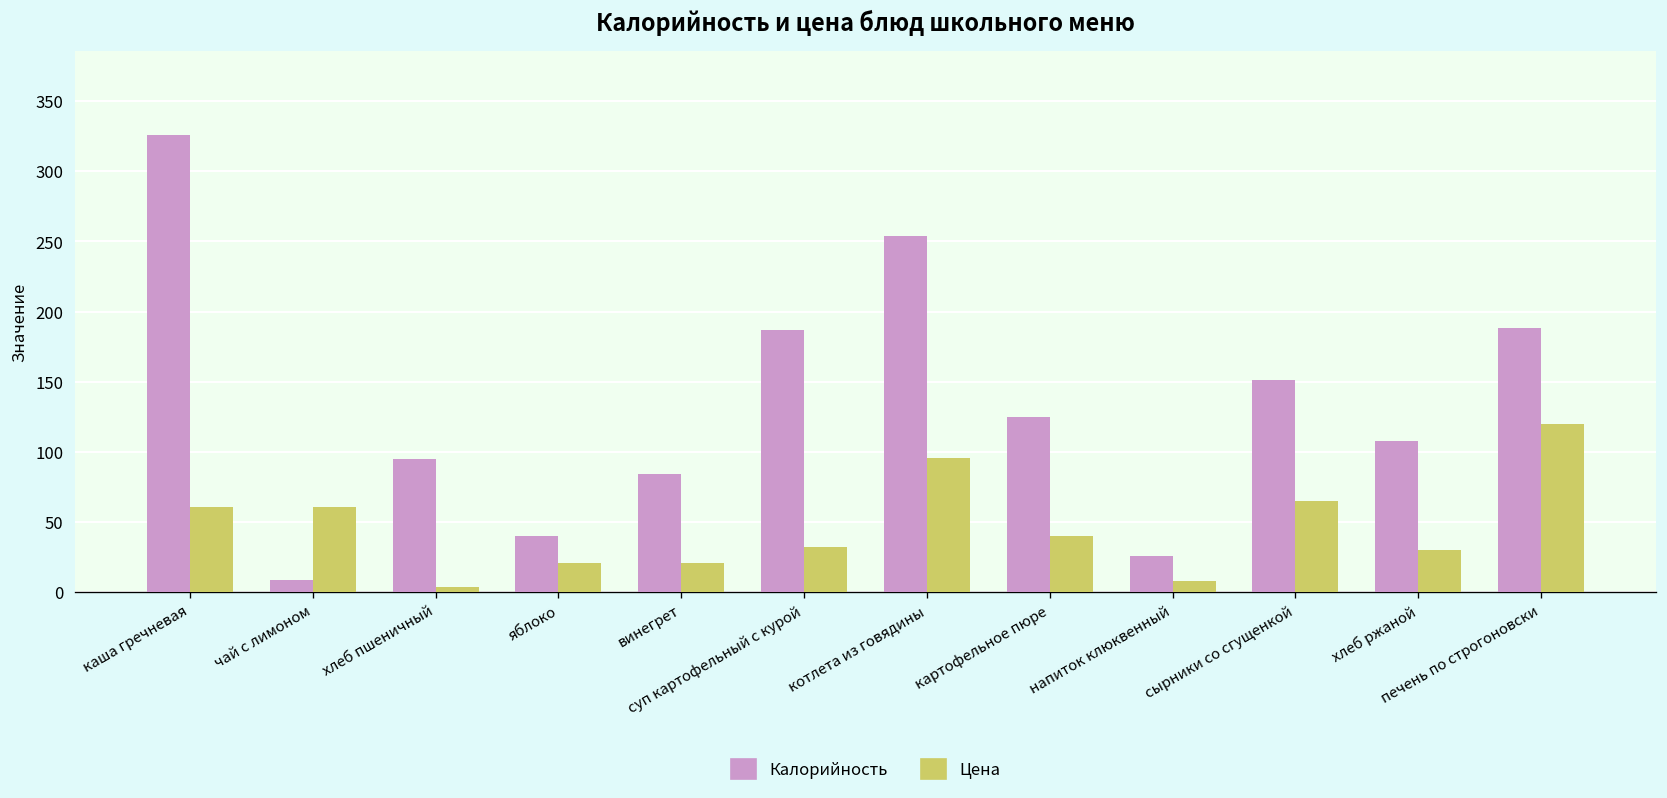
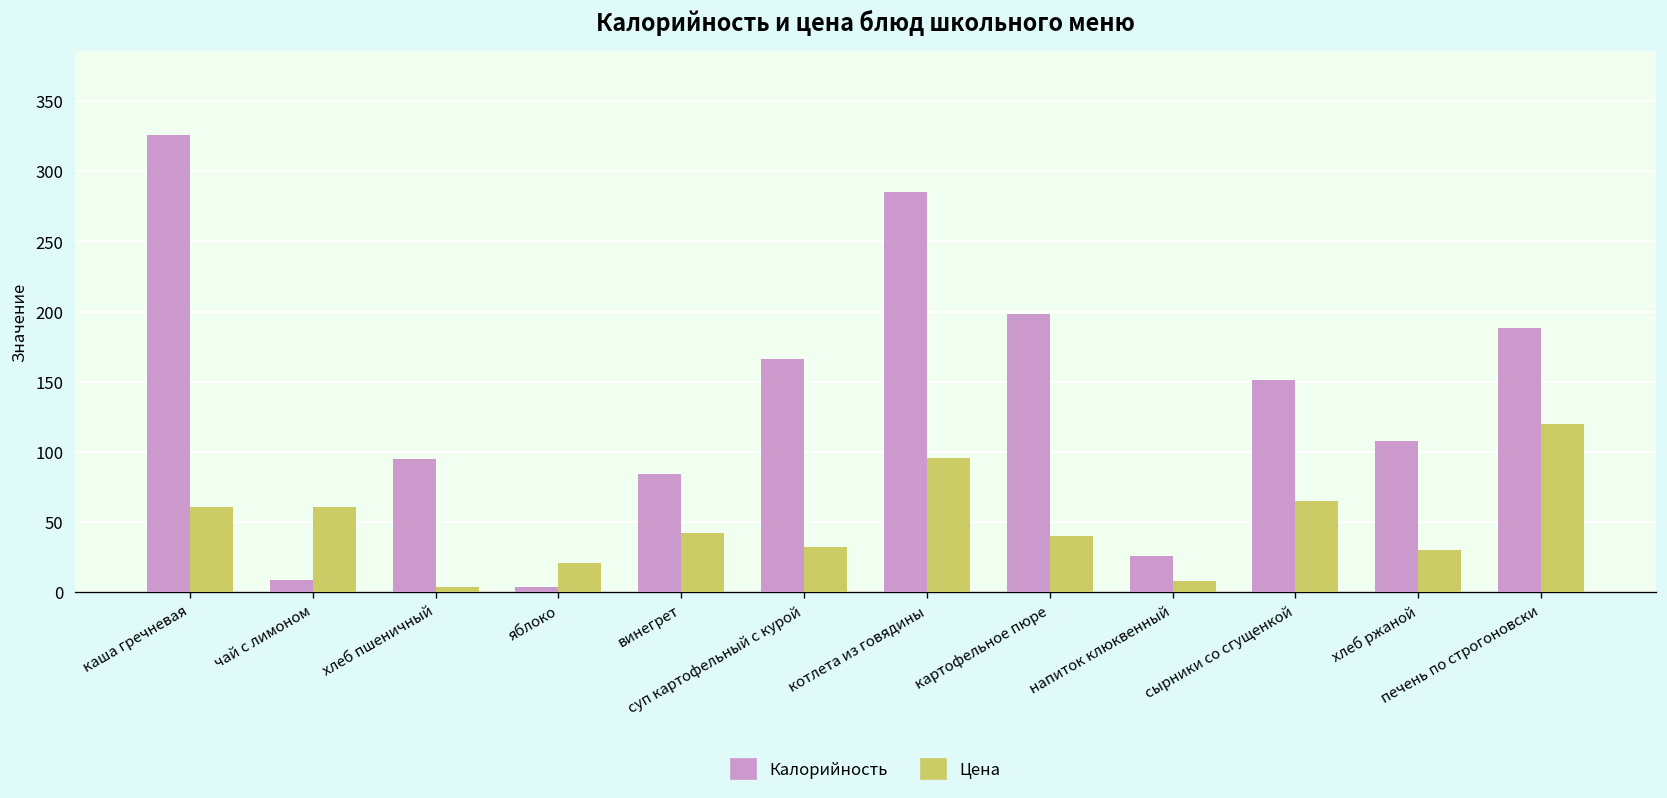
  {
    "Калорийность": {
      "каша гречневая": 326,
      "чай с лимоном": 9,
      "хлеб пшеничный": 95,
-     "яблоко": 40,
+     "яблоко": 4,
      "винегрет": 84,
-     "суп картофельный с курой": 187,
-     "котлета из говядины": 254,
-     "картофельное пюре": 125,
+     "суп картофельный с курой": 166,
+     "котлета из говядины": 285,
+     "картофельное пюре": 198,
      "напиток клюквенный": 26,
      "сырники со сгущенкой": 151,
      "хлеб ржаной": 108,
      "печень по строгоновски": 188
    },
    "Цена": {
      "каша гречневая": 61,
      "чай с лимоном": 61,
      "хлеб пшеничный": 4,
      "яблоко": 21,
-     "винегрет": 21,
+     "винегрет": 42,
      "суп картофельный с курой": 32,
      "котлета из говядины": 96,
      "картофельное пюре": 40,
      "напиток клюквенный": 8,
      "сырники со сгущенкой": 65,
      "хлеб ржаной": 30,
      "печень по строгоновски": 120
    }
  }
